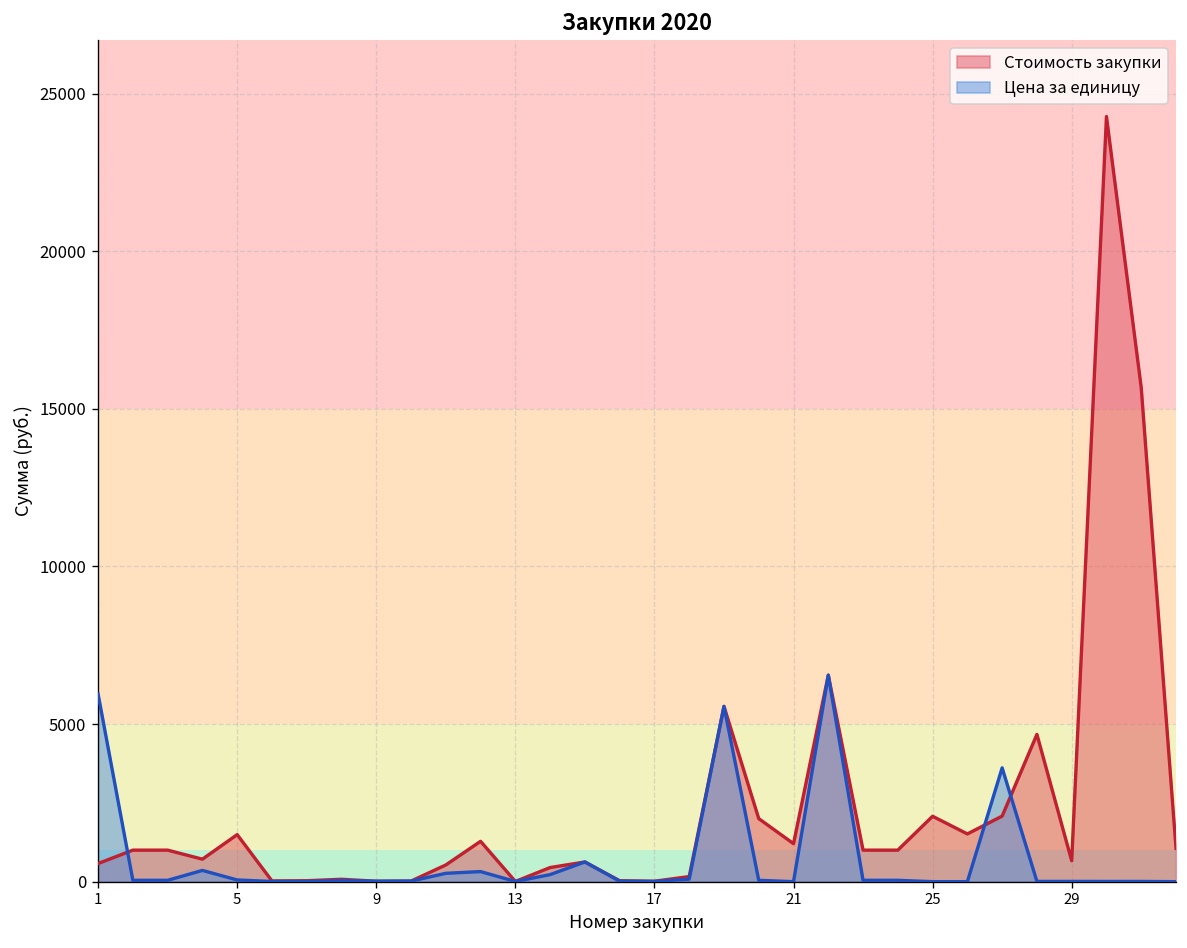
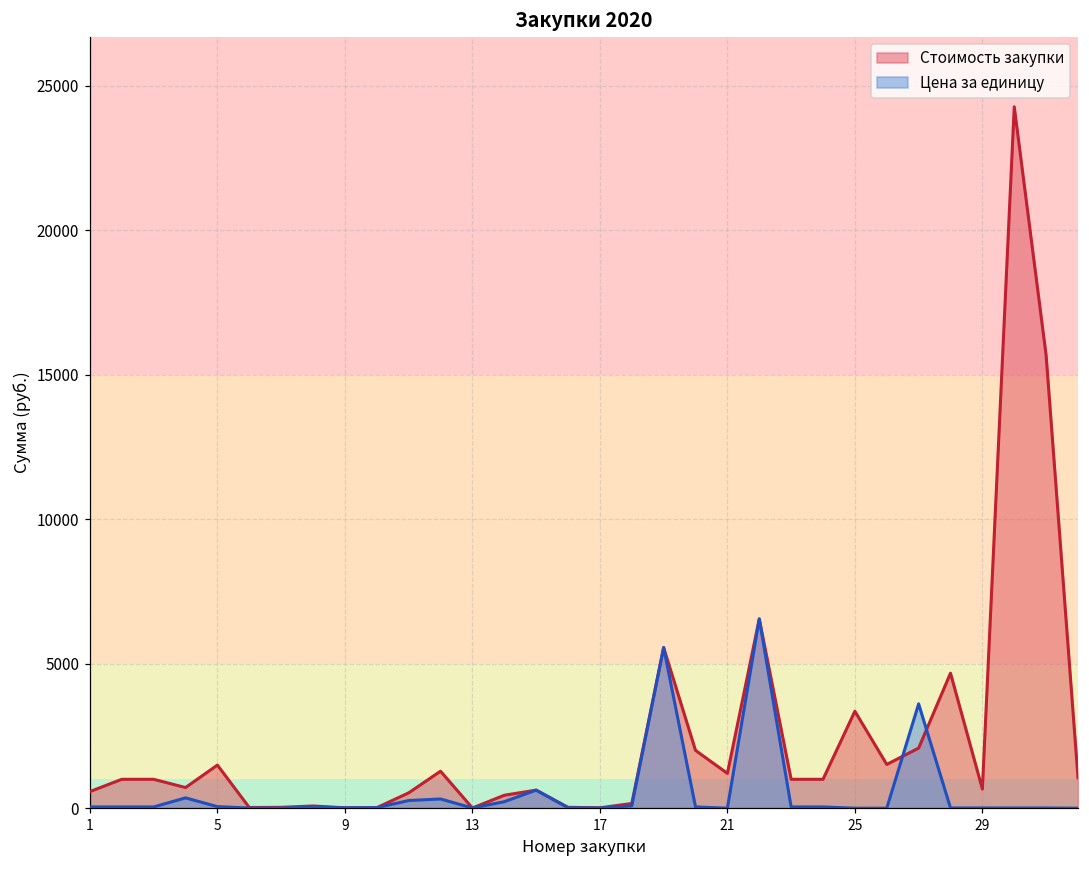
  {
    "Стоимость закупки": {
      "1": 600,
      "5": 1500,
      "21": 1200,
-     "25": 2100,
+     "25": 3400,
      "29": 700
    },
    "Цена за единицу": {
-     "1": 6000,
+     "1": 0,
      "5": 100,
      "21": 0,
      "25": 0,
      "29": 0
    }
  }
